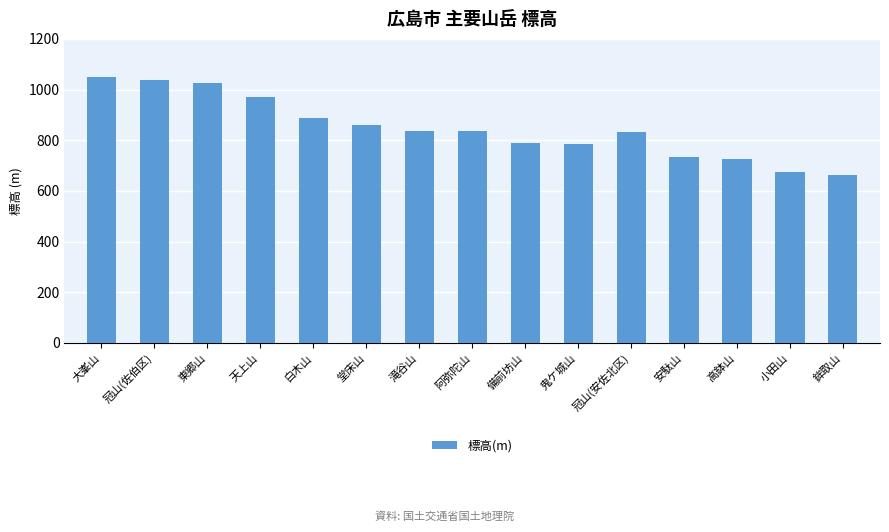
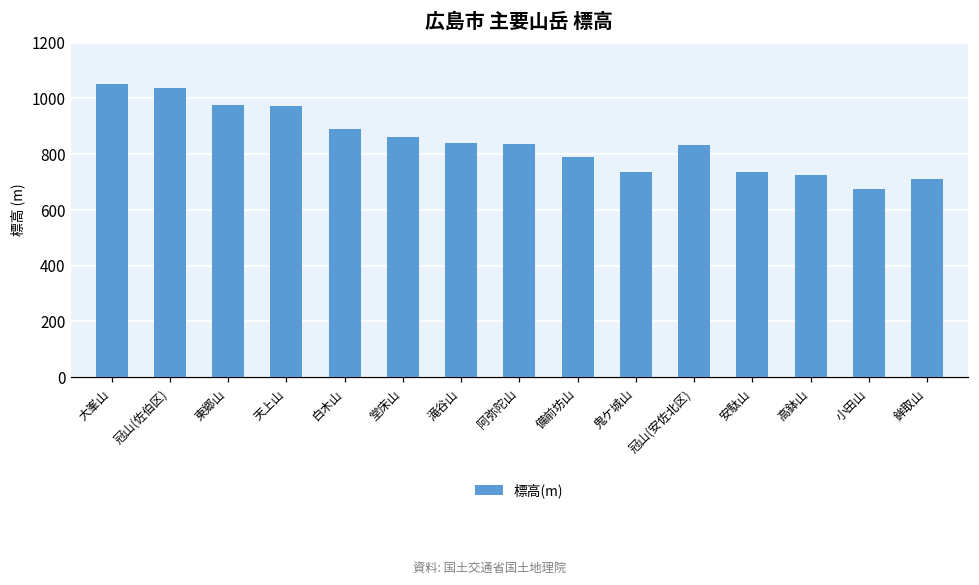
  {
    "大峯山": 1050,
    "冠山(佐伯区)": 1040,
-   "東郷山": 1020,
+   "東郷山": 980,
    "天上山": 970,
    "白木山": 890,
    "堂床山": 860,
    "滝谷山": 840,
    "阿弥陀山": 840,
    "備前坊山": 790,
-   "鬼ケ城山": 790,
+   "鬼ケ城山": 740,
    "冠山(安佐北区)": 830,
    "安駄山": 740,
    "高鉢山": 730,
    "小田山": 680,
-   "鉾取山": 660
+   "鉾取山": 710
  }
